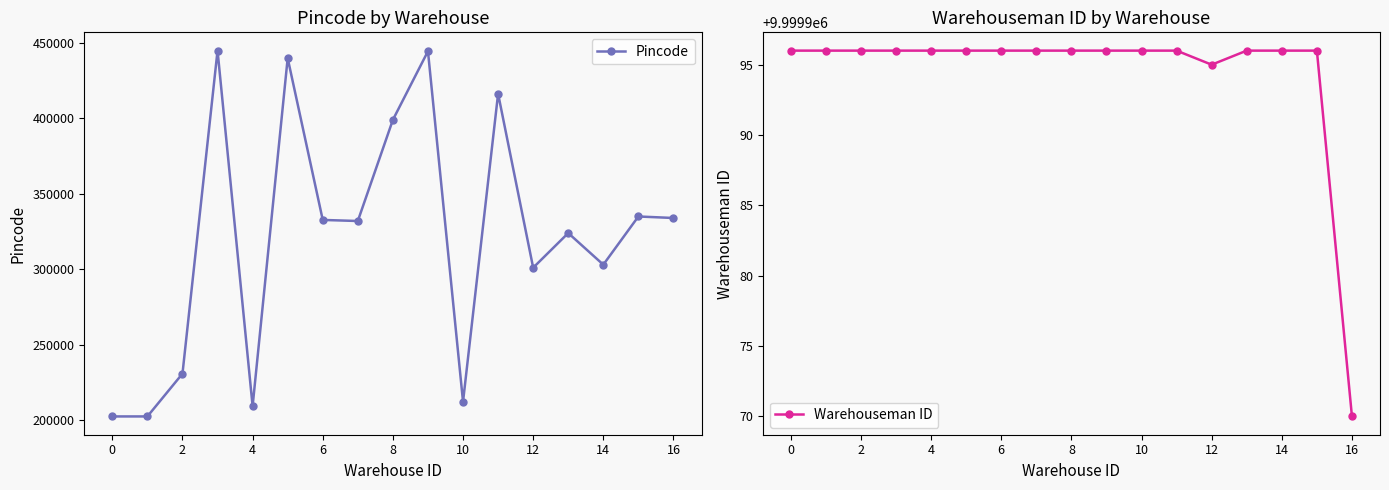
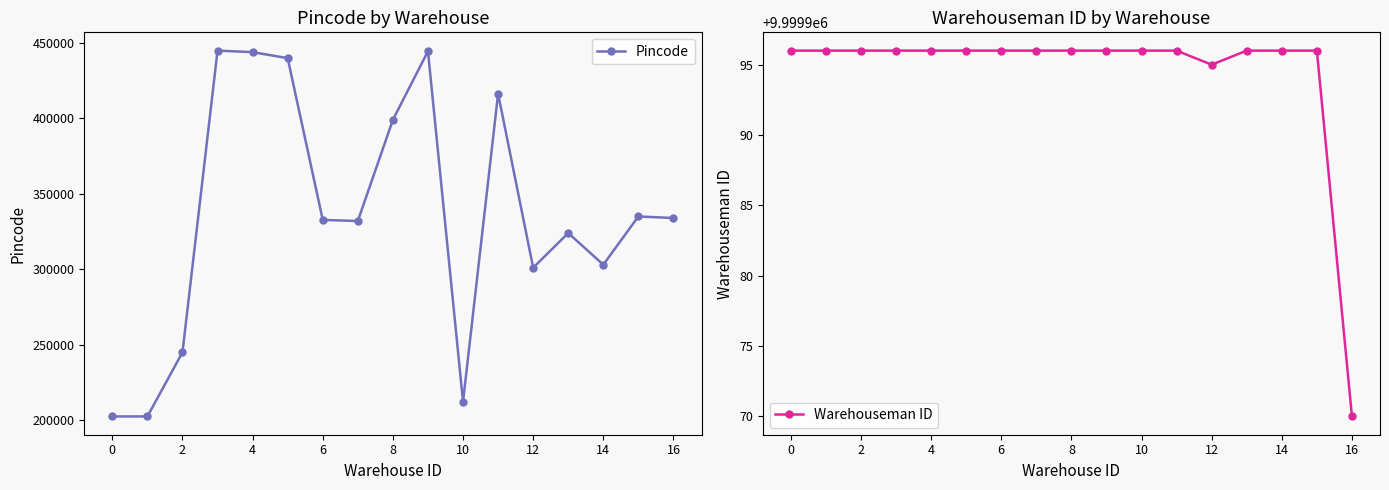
  {
    "Pincode by Warehouse": {
      "0": 202000,
-     "2": 231000,
-     "4": 209000,
+     "2": 245000,
+     "4": 444000,
      "6": 333000,
      "8": 399000,
      "10": 212000,
      "12": 301000,
      "14": 303000,
      "16": 334000
    },
    "Warehouseman ID by Warehouse": {
      "0": 9999996.0,
      "2": 9999996.0,
      "4": 9999996.0,
      "6": 9999996.0,
      "8": 9999996.0,
      "10": 9999996.0,
      "12": 9999995.0,
      "14": 9999996.0,
      "16": 9999970.0
    }
  }
